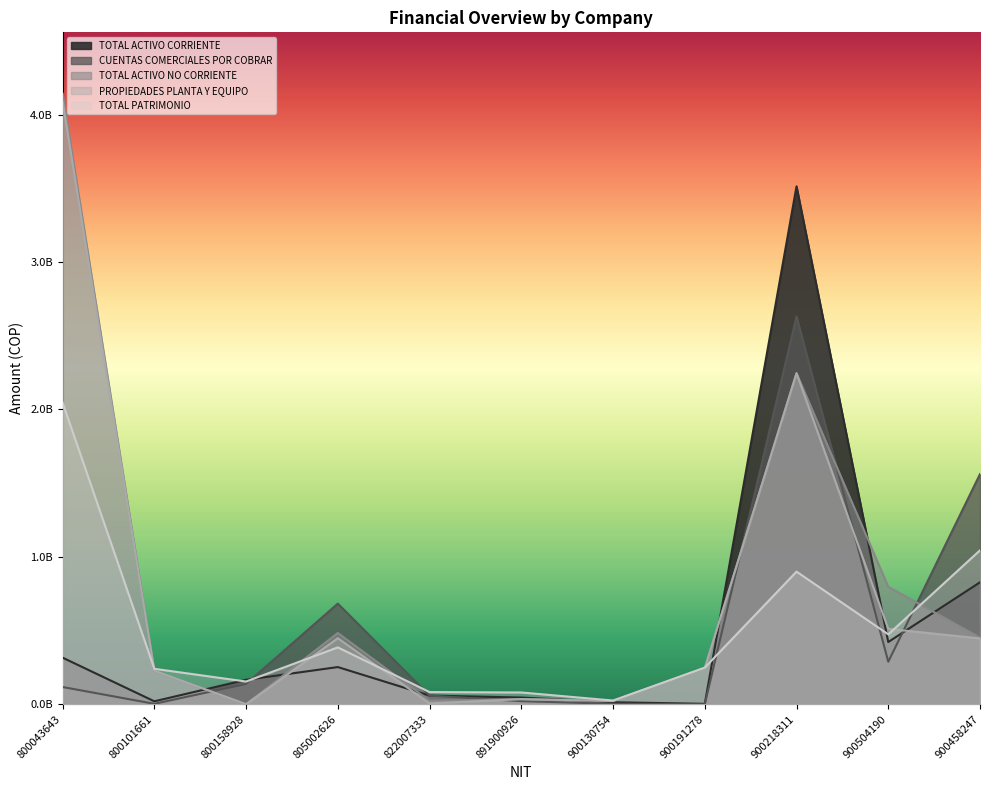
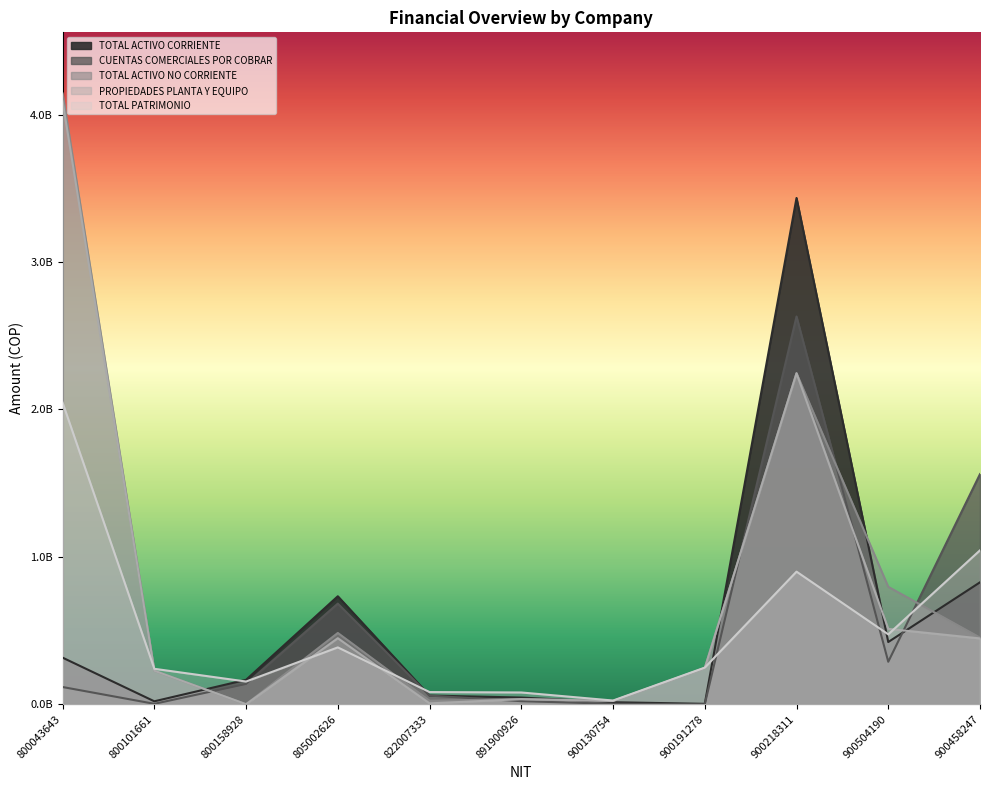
  {
    "TOTAL ACTIVO CORRIENTE": {
      "800043643": 320000000,
-     "805002626": 250000000,
-     "900218311": 3510000000,
+     "805002626": 730000000,
+     "900218311": 3430000000,
      "900504190": 420000000,
      "900458247": 830000000
    },
    "CUENTAS COMERCIALES POR COBRAR": {
      "800043643": 120000000,
      "805002626": 680000000,
      "900218311": 2630000000,
      "900504190": 290000000,
      "900458247": 1560000000
    }
  }
